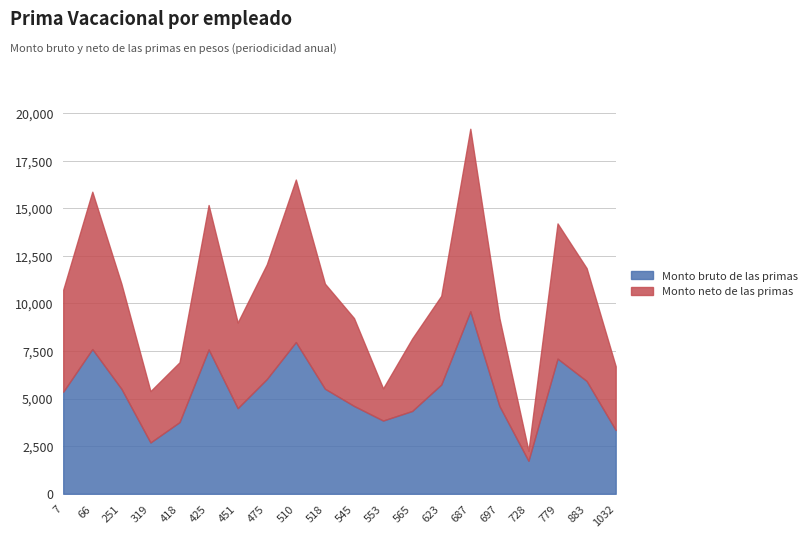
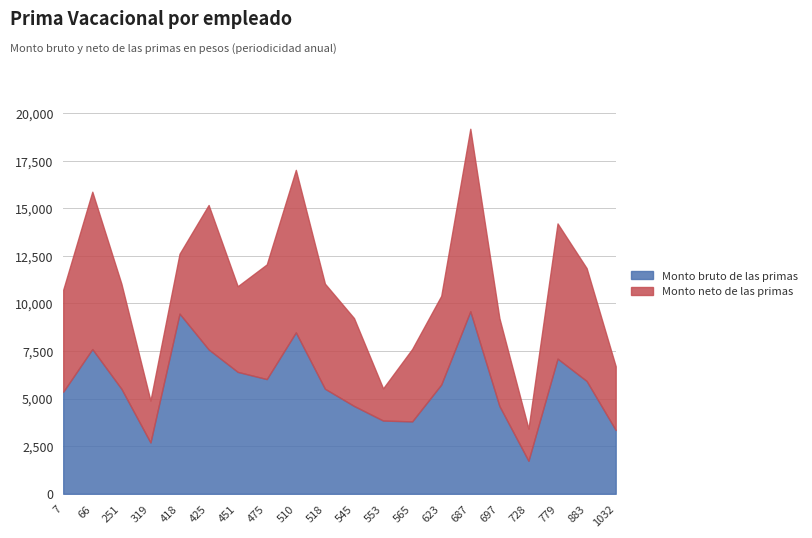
  {
    "Monto bruto de las primas": {
      "7": "5,400",
      "66": "7,600",
      "251": "5,500",
      "319": "2,700",
-     "418": "3,800",
+     "418": "9,500",
      "425": "7,600",
-     "451": "4,500",
+     "451": "6,400",
      "475": "6,000",
-     "510": "8,000",
+     "510": "8,500",
      "518": "5,500",
      "545": "4,600",
      "553": "3,800",
-     "565": "4,400",
+     "565": "3,800",
      "623": "5,700",
      "687": "9,600",
      "697": "4,600",
      "728": "1,700",
      "779": "7,100",
      "883": "5,900",
      "1032": "3,400"
    },
    "Monto neto de las primas": {
      "7": "5,400",
      "66": "8,300",
      "251": "5,500",
-     "319": "2,700",
+     "319": "2,200",
      "418": "3,100",
      "425": "7,600",
      "451": "4,500",
      "475": "6,000",
      "510": "8,500",
      "518": "5,500",
      "545": "4,600",
      "553": "1,700",
      "565": "3,800",
      "623": "4,700",
      "687": "9,600",
      "697": "4,600",
-     "728": "500",
+     "728": "1,700",
      "779": "7,100",
      "883": "5,900",
      "1032": "3,400"
    }
  }
